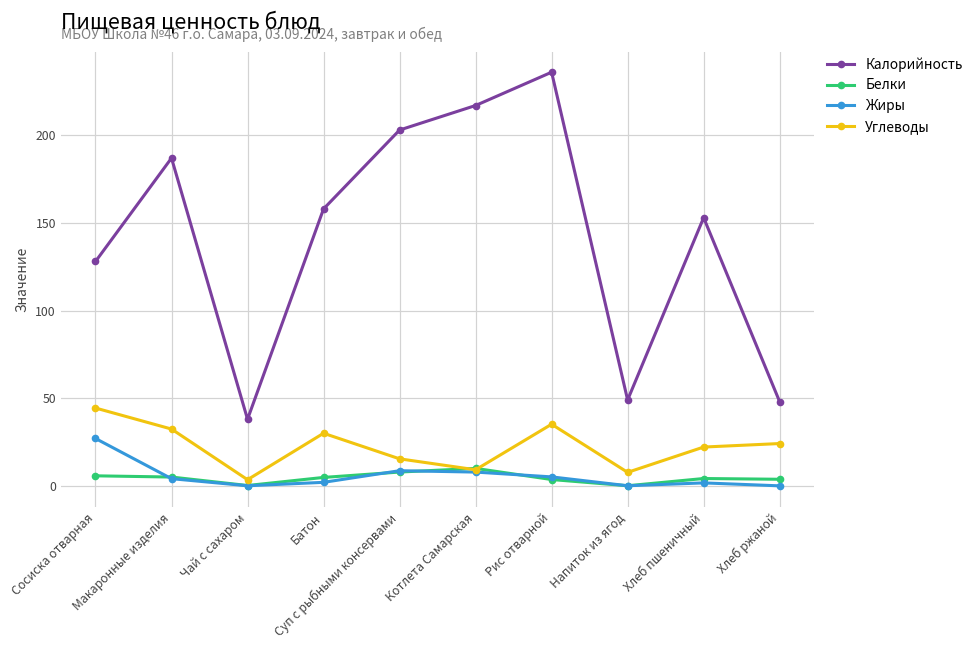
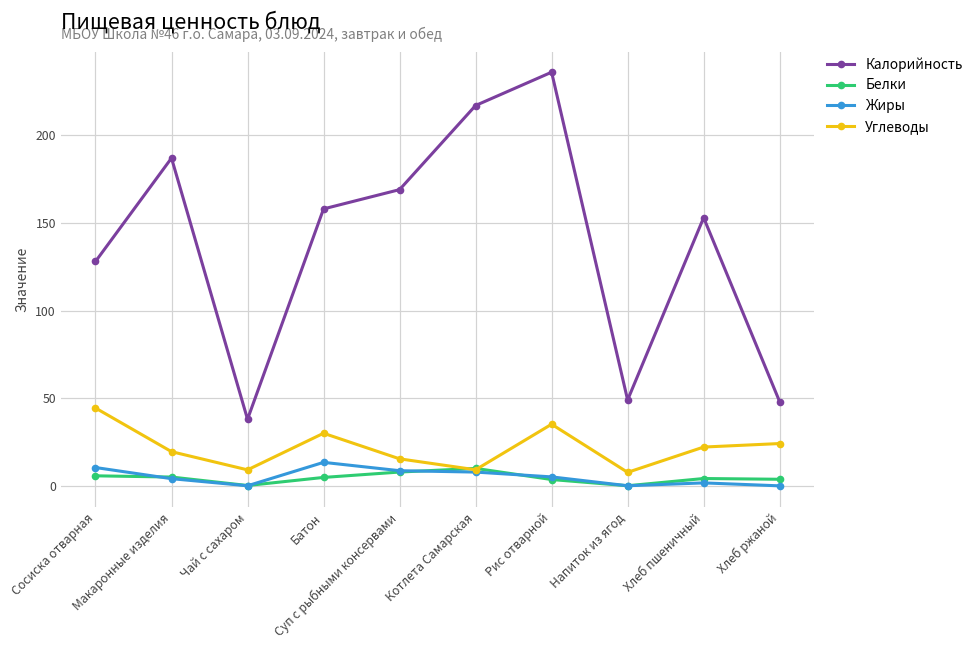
  {
    "Калорийность": {
      "Сосиска отварная": 128,
      "Макаронные изделия": 187,
      "Чай с сахаром": 38,
      "Батон": 158,
-     "Суп с рыбными консервами": 203,
+     "Суп с рыбными консервами": 169,
      "Котлета Самарская": 217,
      "Рис отварной": 236,
      "Напиток из ягод": 49,
      "Хлеб пшеничный": 153,
      "Хлеб ржаной": 48
    },
    "Белки": {
      "Сосиска отварная": 6,
      "Батон": 5,
      "Хлеб пшеничный": 4,
      "Хлеб ржаной": 4
    },
    "Жиры": {
-     "Сосиска отварная": 27,
-     "Батон": 2,
+     "Сосиска отварная": 10,
+     "Батон": 13,
      "Хлеб пшеничный": 2,
      "Хлеб ржаной": 0
    },
    "Углеводы": {
      "Сосиска отварная": 44,
-     "Макаронные изделия": 32,
-     "Чай с сахаром": 4,
+     "Макаронные изделия": 20,
+     "Чай с сахаром": 9,
      "Батон": 30,
      "Суп с рыбными консервами": 15,
      "Рис отварной": 35,
      "Напиток из ягод": 8,
      "Хлеб пшеничный": 22,
      "Хлеб ржаной": 24
    }
  }
